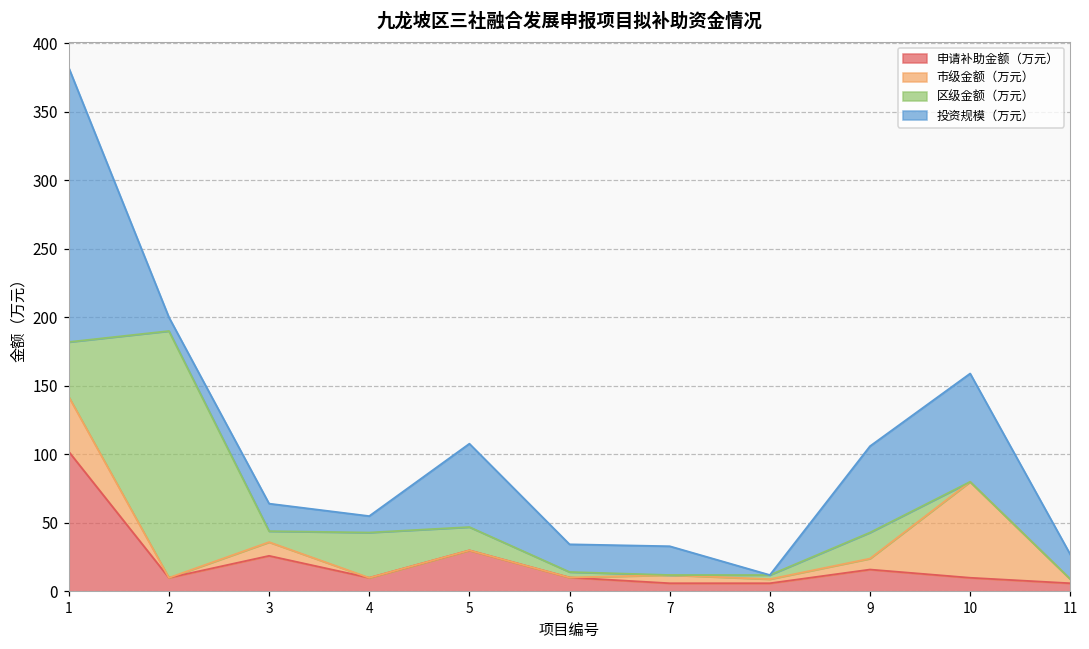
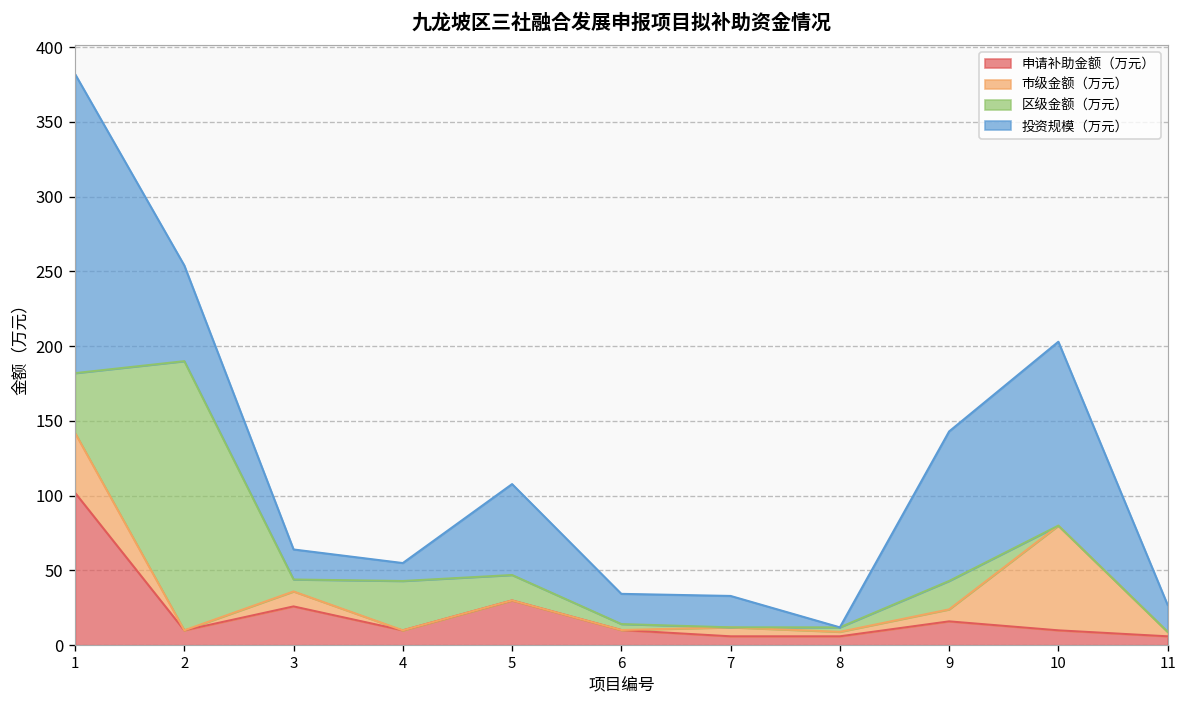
  {
    "申请补助金额（万元）": {
      "1": 102,
      "3": 26,
      "7": 6,
      "8": 6,
      "9": 16,
      "10": 10,
      "11": 6
    },
    "市级金额（万元）": {
      "1": 40,
      "3": 10,
      "8": 3,
      "9": 8
    },
    "区级金额（万元）": {
      "1": 40,
      "2": 180,
      "3": 8,
      "4": 33,
      "5": 17,
      "6": 4,
      "9": 19
    },
    "投资规模（万元）": {
      "1": 200,
-     "2": 10,
+     "2": 64,
      "3": 20,
      "4": 12,
      "5": 61,
      "6": 20,
      "7": 21,
-     "9": 63,
-     "10": 79,
+     "9": 100,
+     "10": 123,
      "11": 18
    }
  }
